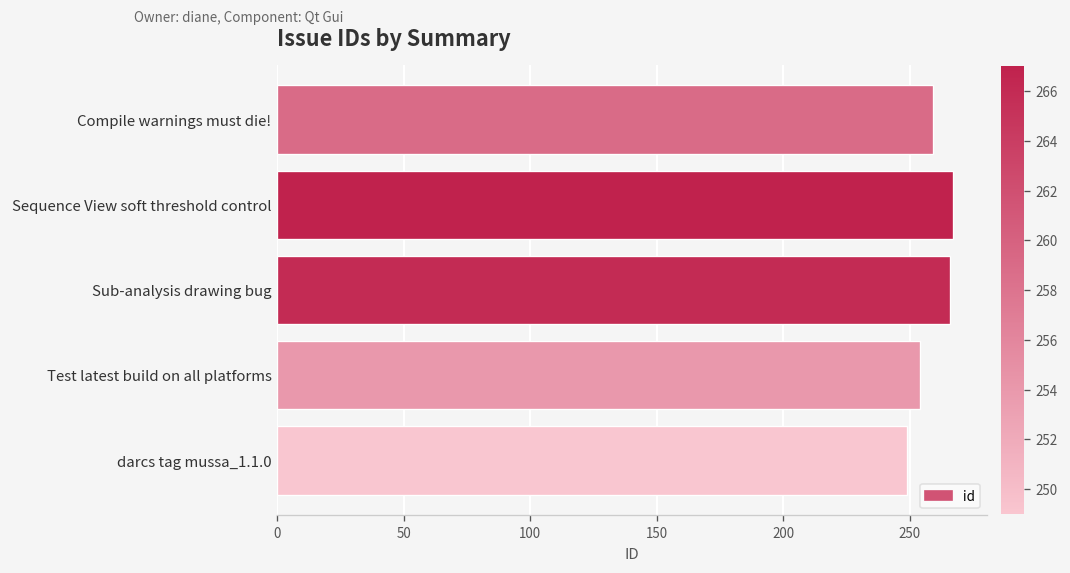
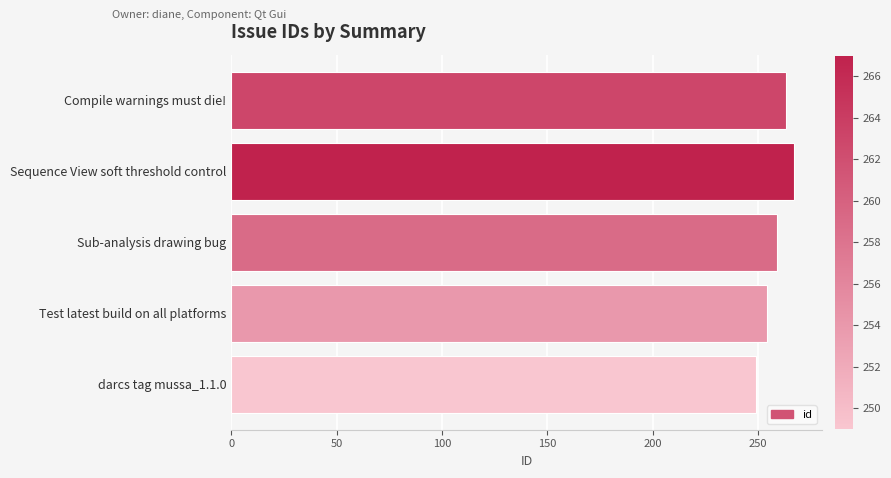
  {
-   "Compile warnings must die!": 259,
+   "Compile warnings must die!": 263,
    "Sequence View soft threshold control": 267,
-   "Sub-analysis drawing bug": 266,
+   "Sub-analysis drawing bug": 259,
    "Test latest build on all platforms": 254,
    "darcs tag mussa_1.1.0": 249
  }
